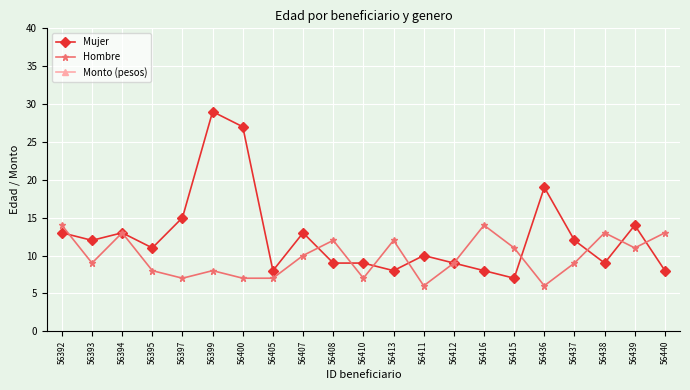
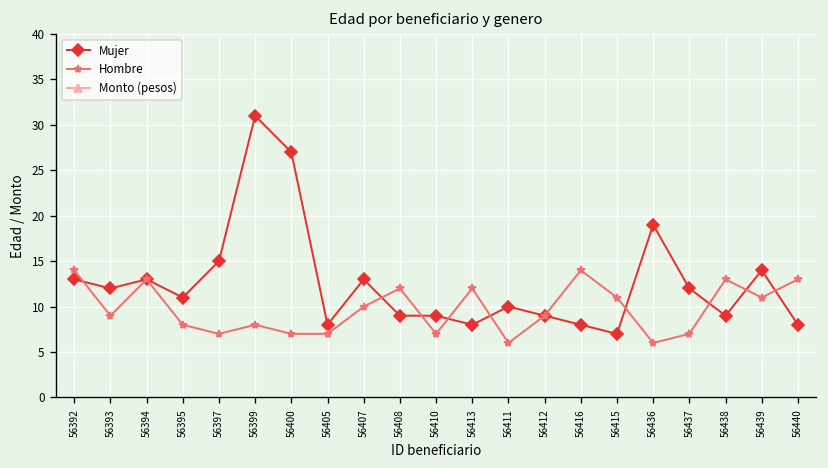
  {
    "Mujer": {
      "56392": 13,
      "56393": 12,
      "56395": 11,
      "56397": 15,
-     "56399": 29,
+     "56399": 31,
      "56400": 27,
      "56405": 8,
      "56407": 13,
      "56408": 9,
      "56410": 9,
      "56413": 8,
      "56411": 10,
      "56416": 8,
      "56415": 7,
      "56436": 19,
      "56437": 12,
      "56438": 9,
      "56439": 14,
      "56440": 8
    },
    "Hombre": {
      "56392": 14,
      "56393": 9,
      "56395": 8,
      "56397": 7,
      "56399": 8,
      "56400": 7,
      "56405": 7,
      "56407": 10,
      "56408": 12,
      "56410": 7,
      "56413": 12,
      "56411": 6,
      "56416": 14,
      "56415": 11,
      "56436": 6,
-     "56437": 9,
+     "56437": 7,
      "56438": 13,
      "56439": 11,
      "56440": 13
    }
  }
